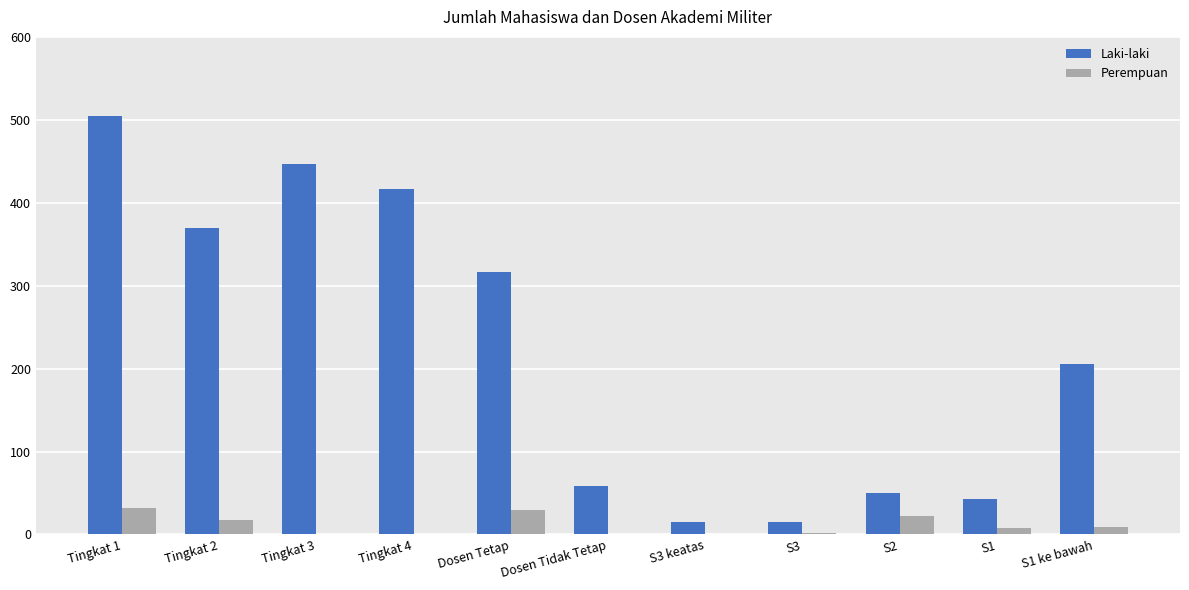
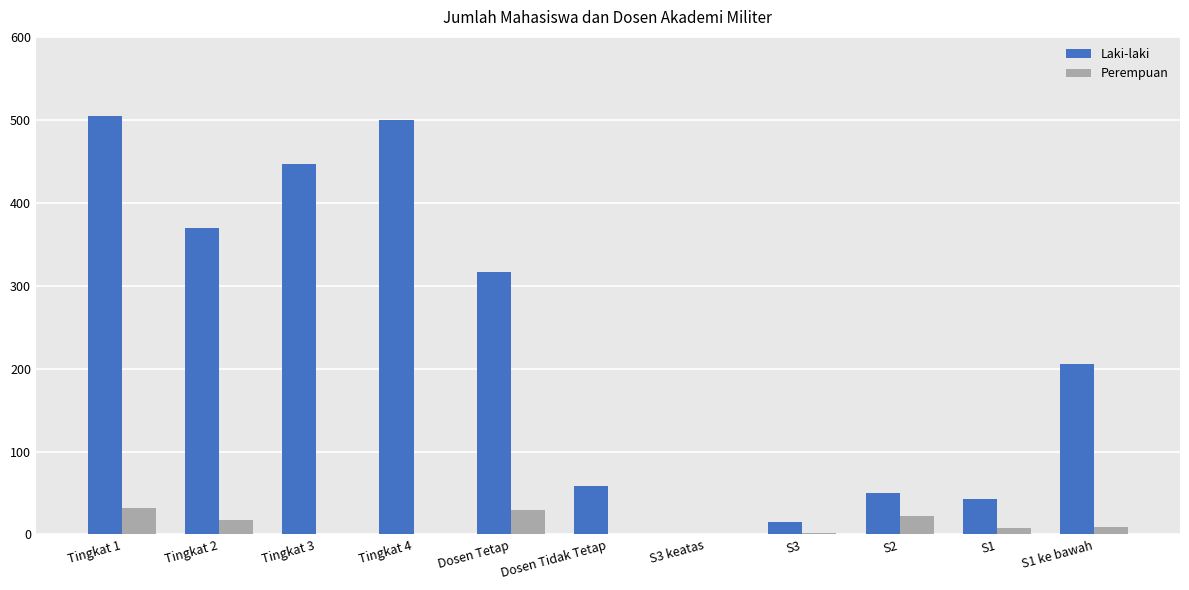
  {
    "Laki-laki": {
      "Tingkat 1": 510,
      "Tingkat 2": 370,
      "Tingkat 3": 450,
-     "Tingkat 4": 420,
+     "Tingkat 4": 500,
      "Dosen Tetap": 320,
      "Dosen Tidak Tetap": 60,
-     "S3 keatas": 20,
+     "S3 keatas": 0,
      "S3": 20,
      "S2": 50,
      "S1": 40,
      "S1 ke bawah": 210
    },
    "Perempuan": {
      "Tingkat 1": 30,
      "Tingkat 2": 20,
      "Tingkat 3": 0,
      "Tingkat 4": 0,
      "Dosen Tetap": 30,
      "S3 keatas": 0,
      "S2": 20,
      "S1": 10,
      "S1 ke bawah": 10
    }
  }
